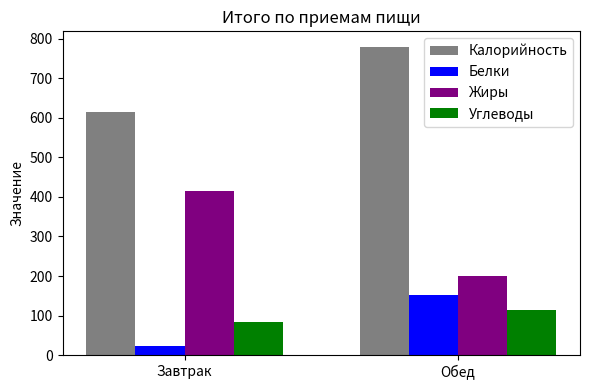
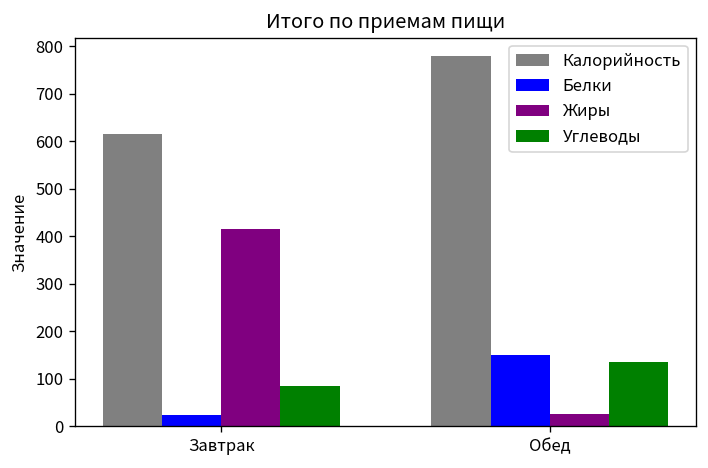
  {
    "Калорийность": {
      "Завтрак": 620,
      "Обед": 780
    },
    "Белки": {
      "Завтрак": 20,
      "Обед": 150
    },
    "Жиры": {
      "Завтрак": 420,
-     "Обед": 200
+     "Обед": 30
    },
    "Углеводы": {
      "Завтрак": 90,
-     "Обед": 110
+     "Обед": 140
    }
  }
